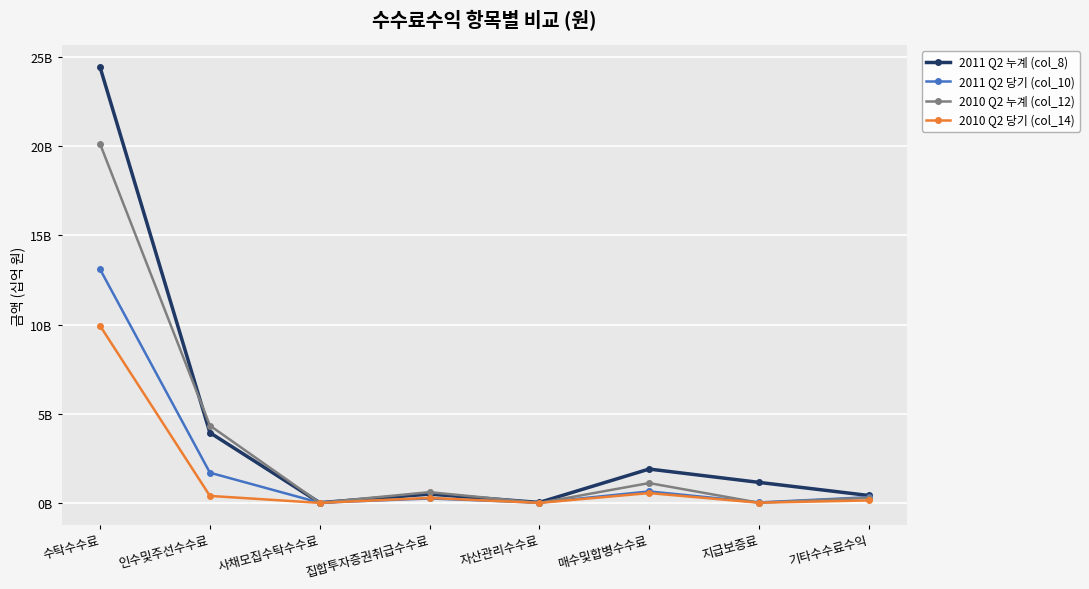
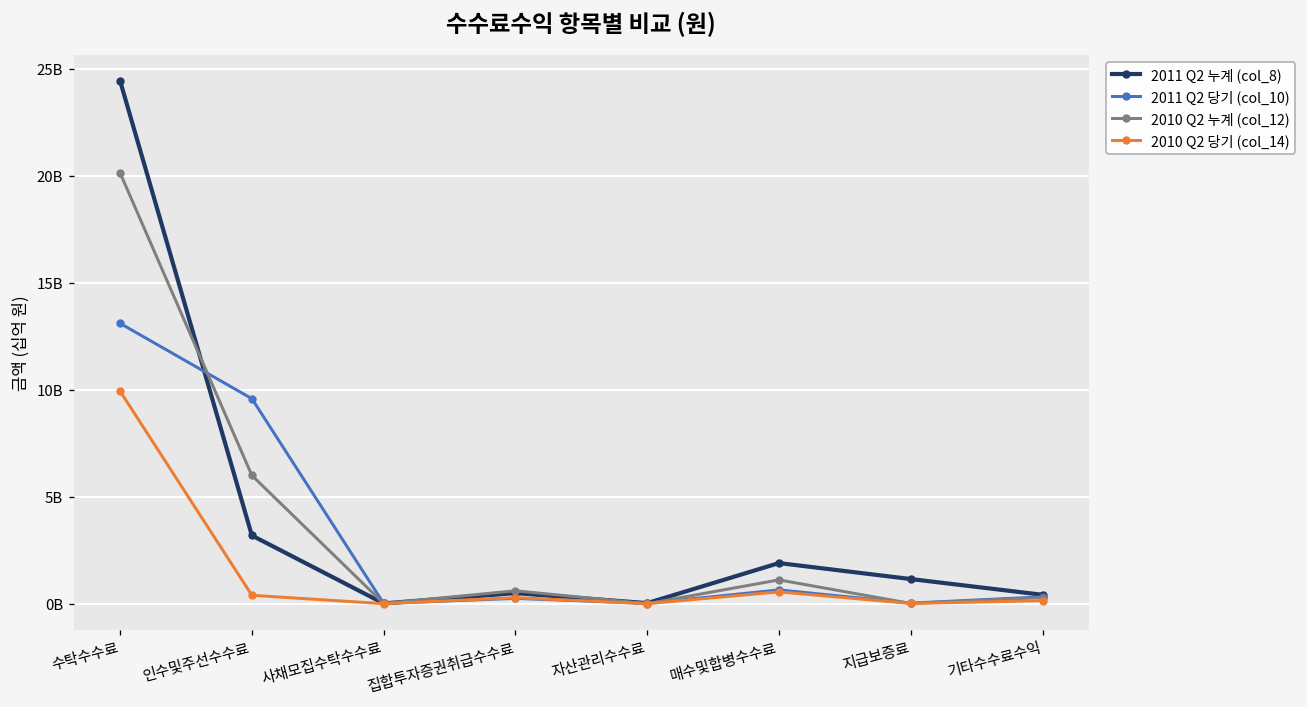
  {
    "2011 Q2 누계 (col_8)": {
      "수탁수수료": 24400000000,
-     "인수및주선수수료": 3900000000,
+     "인수및주선수수료": 3200000000,
      "매수및합병수수료": 1900000000,
      "지급보증료": 1200000000
    },
    "2011 Q2 당기 (col_10)": {
      "수탁수수료": 13100000000,
-     "인수및주선수수료": 1700000000
+     "인수및주선수수료": 9600000000
    },
    "2010 Q2 누계 (col_12)": {
      "수탁수수료": 20100000000,
-     "인수및주선수수료": 4300000000,
+     "인수및주선수수료": 6000000000,
      "매수및합병수수료": 1100000000
    },
    "2010 Q2 당기 (col_14)": {
      "수탁수수료": 9900000000,
      "인수및주선수수료": 400000000,
      "기타수수료수익": 100000000
    }
  }
